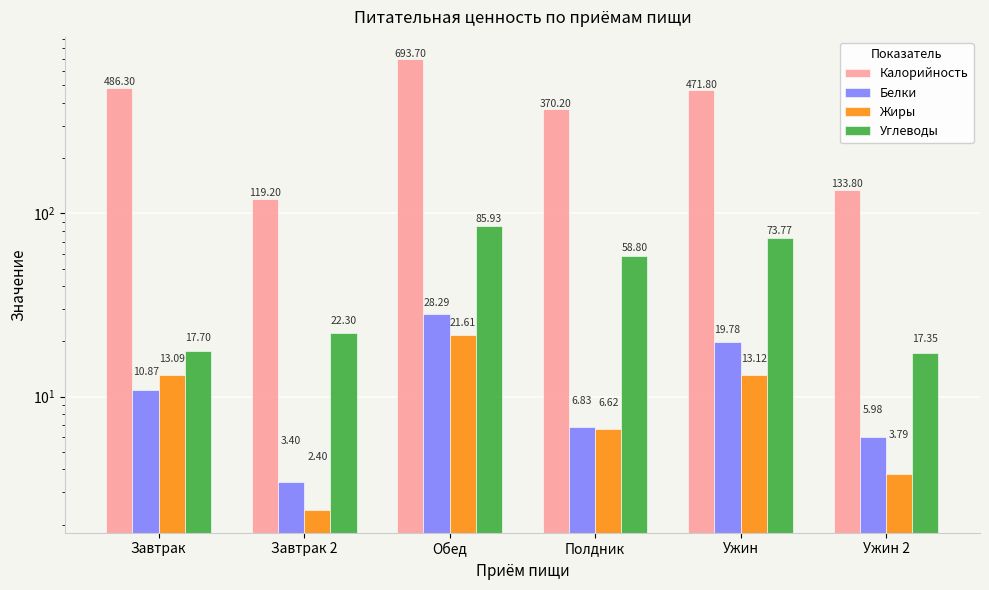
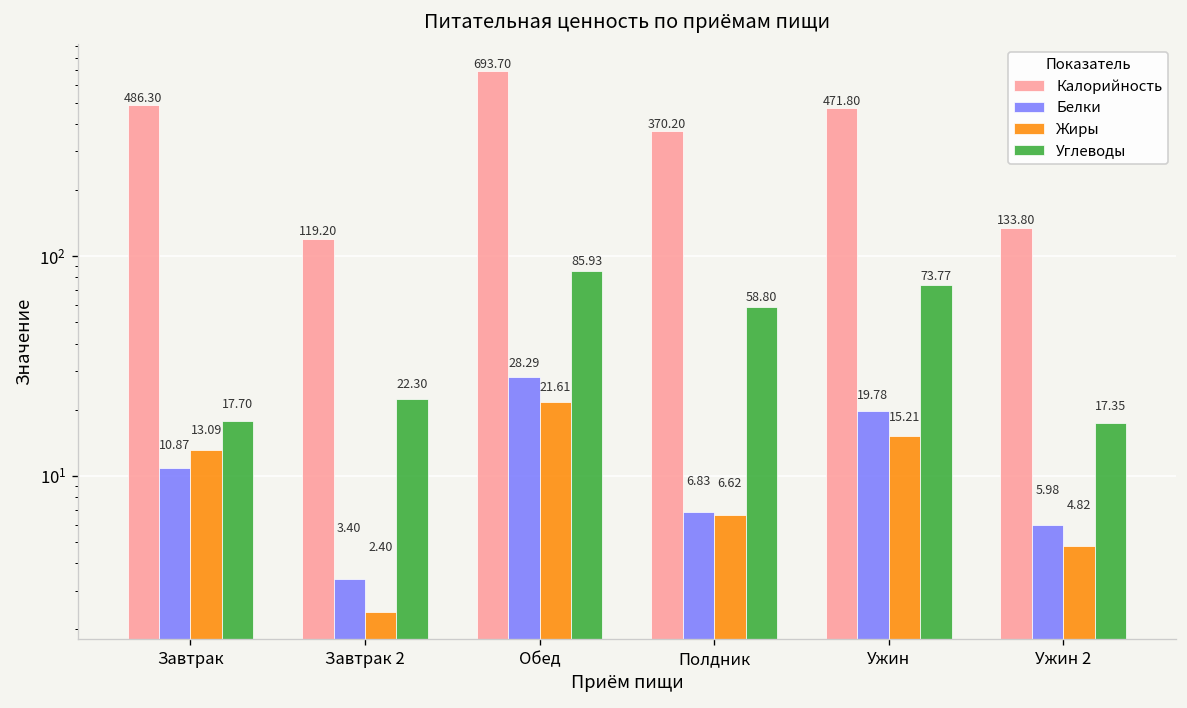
  {
    "Калорийность": {
      "Завтрак": 486.30,
      "Завтрак 2": 119.20,
      "Обед": 693.70,
      "Полдник": 370.20,
      "Ужин": 471.80,
      "Ужин 2": 133.80
    },
    "Белки": {
      "Завтрак": 10.87,
      "Обед": 28.29,
      "Полдник": 6.83,
      "Ужин": 19.78,
      "Ужин 2": 5.98
    },
    "Жиры": {
      "Завтрак": 13.09,
      "Обед": 21.61,
      "Полдник": 6.62,
-     "Ужин": 13.12,
-     "Ужин 2": 3.79
+     "Ужин": 15.21,
+     "Ужин 2": 4.82
    },
    "Углеводы": {
      "Завтрак": 17.70,
      "Завтрак 2": 22.30,
      "Обед": 85.93,
      "Полдник": 58.80,
      "Ужин": 73.77,
      "Ужин 2": 17.35
    }
  }
